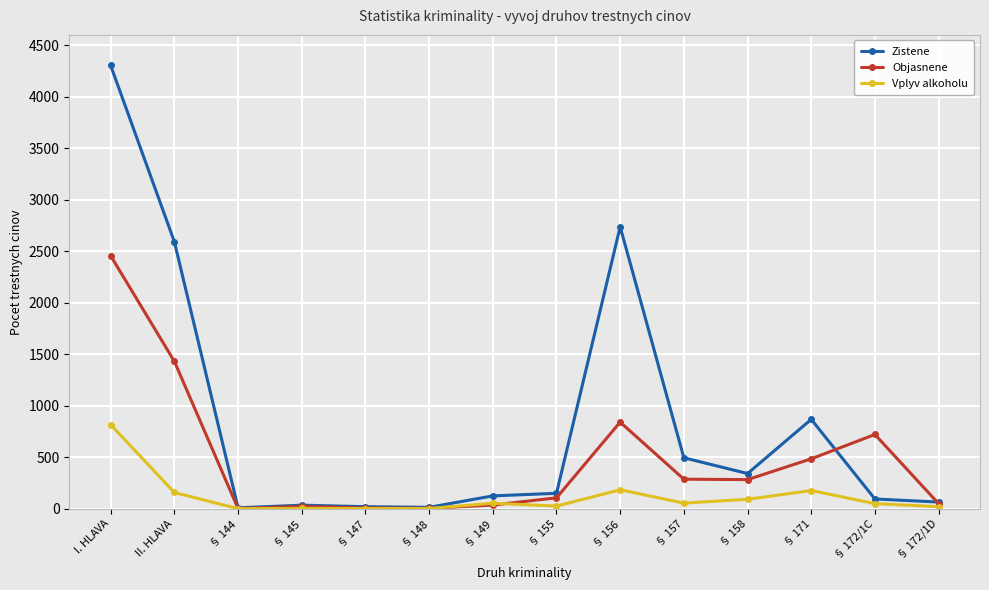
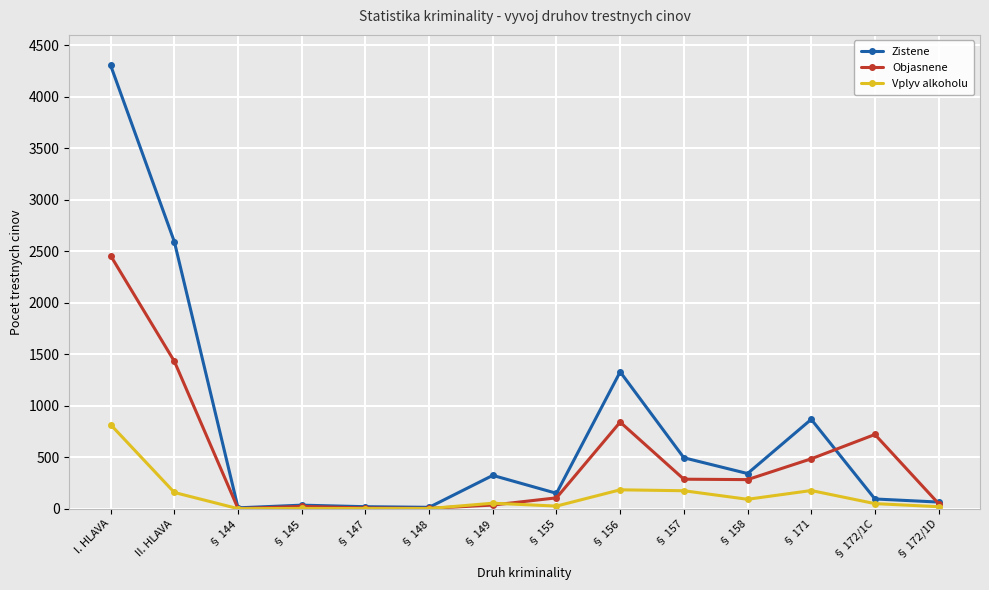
  {
    "Zistene": {
      "I. HLAVA": 4300,
      "II. HLAVA": 2590,
-     "§ 149": 130,
+     "§ 149": 320,
      "§ 155": 150,
-     "§ 156": 2740,
+     "§ 156": 1330,
      "§ 157": 500,
      "§ 158": 340,
      "§ 171": 870,
      "§ 172/1C": 100
    },
    "Objasnene": {
      "I. HLAVA": 2460,
      "II. HLAVA": 1430,
      "§ 155": 110,
      "§ 156": 840,
      "§ 157": 290,
      "§ 158": 280,
      "§ 171": 490,
      "§ 172/1C": 720
    },
    "Vplyv alkoholu": {
      "I. HLAVA": 820,
      "II. HLAVA": 160,
      "§ 155": 30,
      "§ 156": 180,
-     "§ 157": 60,
+     "§ 157": 180,
      "§ 158": 90,
      "§ 171": 180,
      "§ 172/1C": 50,
      "§ 172/1D": 20
    }
  }
